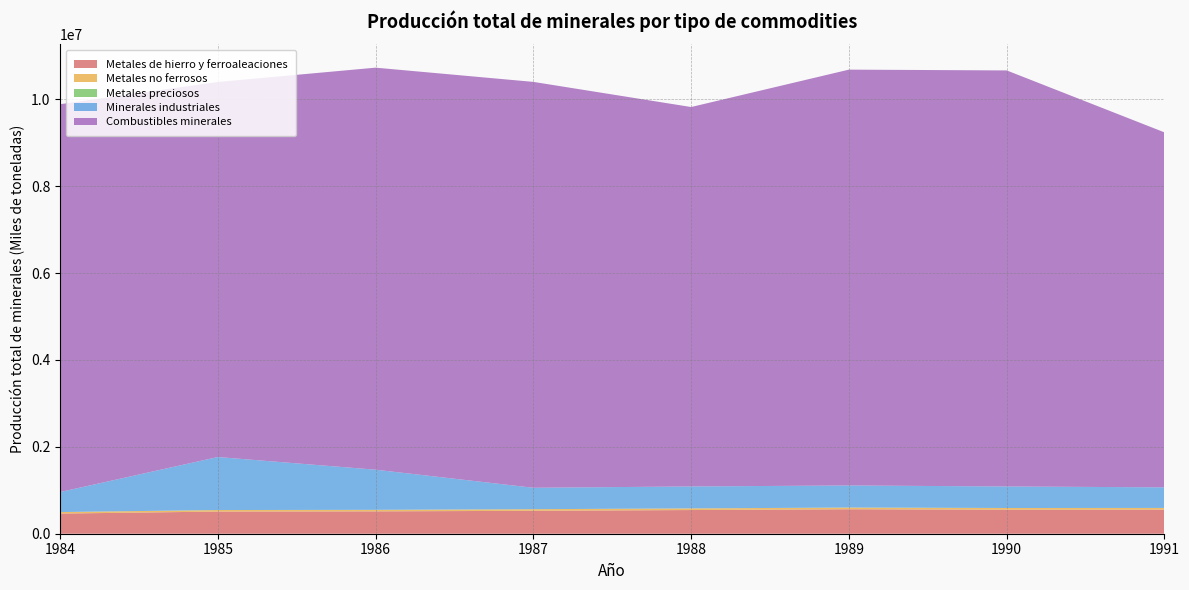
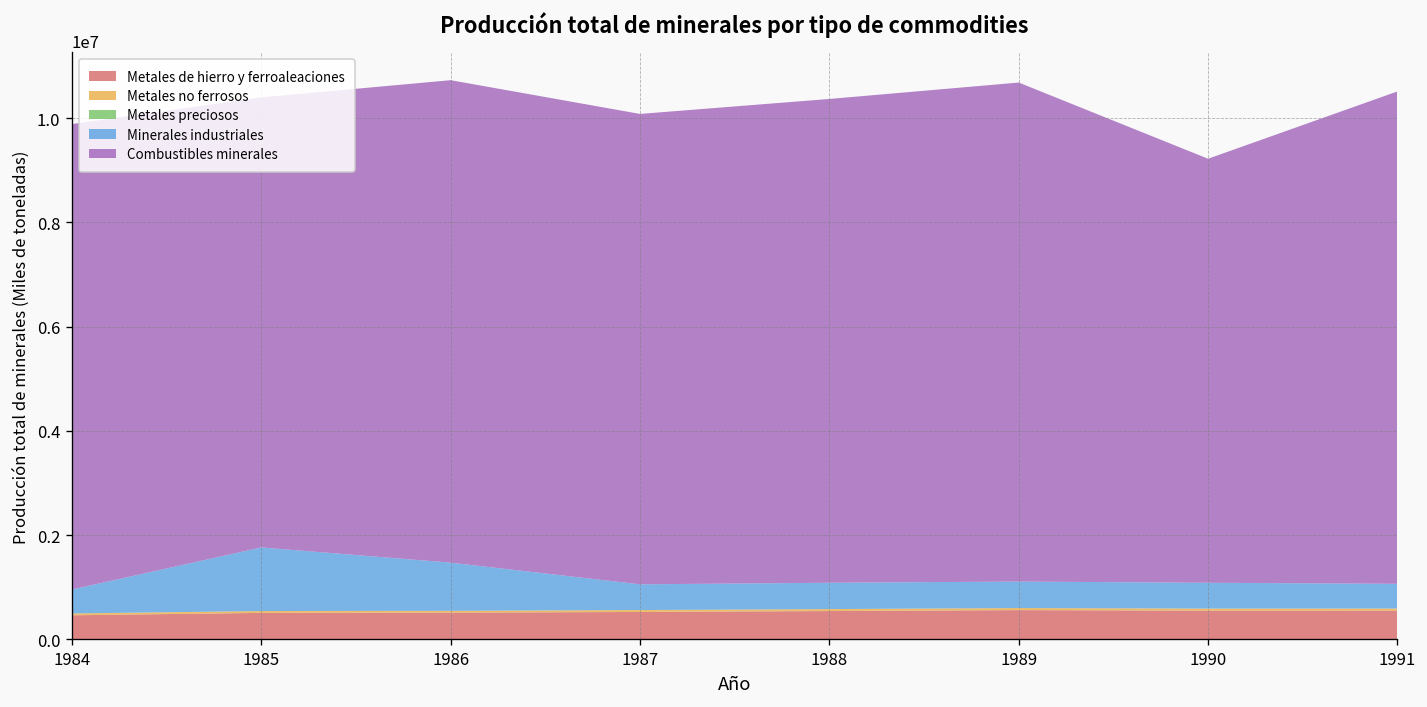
  {
    "Minerales industriales": {
      "1984": 500000,
      "1985": 1200000,
      "1986": 900000,
      "1987": 500000,
      "1988": 500000,
      "1989": 500000,
      "1990": 500000,
      "1991": 500000
    },
    "Combustibles minerales": {
      "1984": 8900000,
      "1986": 9300000,
-     "1987": 9300000,
-     "1988": 8700000,
+     "1987": 9000000,
+     "1988": 9300000,
      "1989": 9600000,
-     "1990": 9600000,
-     "1991": 8200000
+     "1990": 8100000,
+     "1991": 9400000
    }
  }
